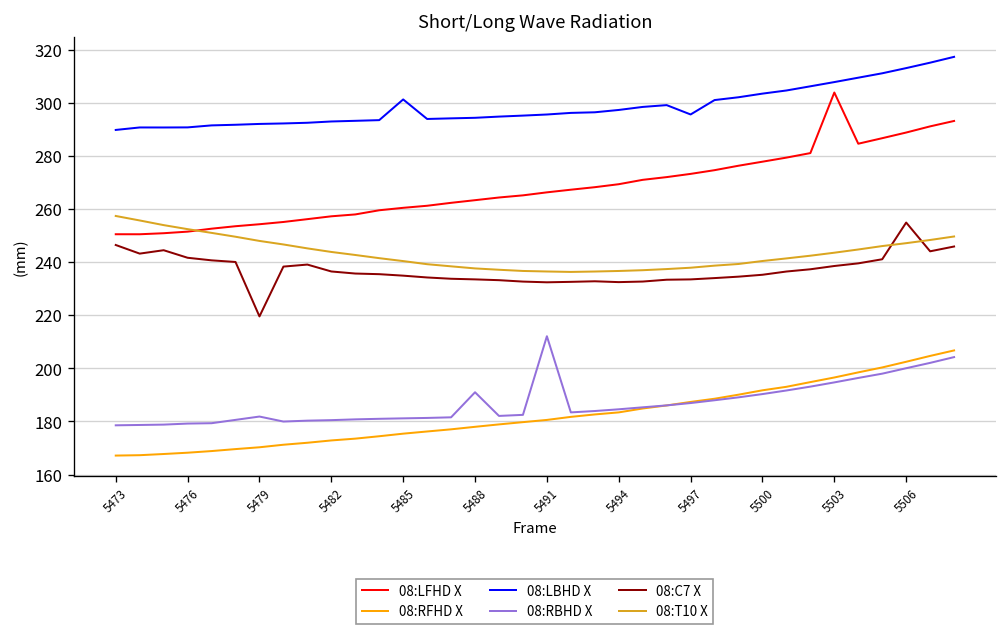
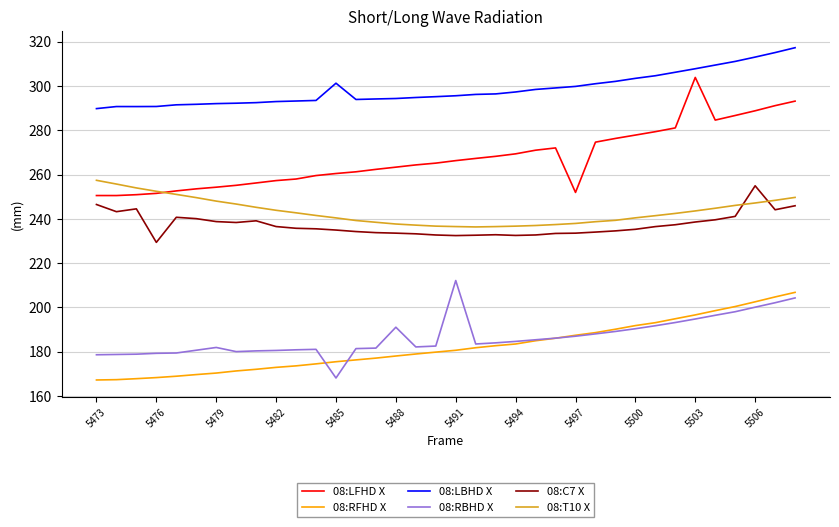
  {
    "08:LFHD X": {
      "5473": 251,
      "5479": 254,
      "5482": 257,
      "5485": 260,
      "5488": 263,
      "5491": 266,
      "5494": 269,
-     "5497": 273,
+     "5497": 252,
      "5500": 278,
      "5503": 304,
      "5506": 289
    },
    "08:LBHD X": {
      "5473": 290,
      "5476": 291,
      "5479": 292,
      "5482": 293,
      "5485": 301,
      "5488": 294,
      "5491": 296,
      "5494": 297,
-     "5497": 296,
+     "5497": 300,
      "5500": 303,
      "5503": 308,
      "5506": 313
    },
    "08:RBHD X": {
      "5473": 179,
      "5476": 179,
      "5479": 182,
      "5482": 180,
-     "5485": 181,
+     "5485": 168,
      "5488": 191,
      "5491": 212,
      "5500": 190,
      "5503": 195,
      "5506": 200
    },
    "08:C7 X": {
      "5473": 246,
-     "5476": 242,
-     "5479": 220,
+     "5476": 229,
+     "5479": 239,
      "5482": 236,
      "5485": 235,
      "5488": 234,
      "5491": 232,
      "5494": 232,
      "5497": 233,
      "5500": 235,
      "5503": 239,
      "5506": 255
    }
  }
